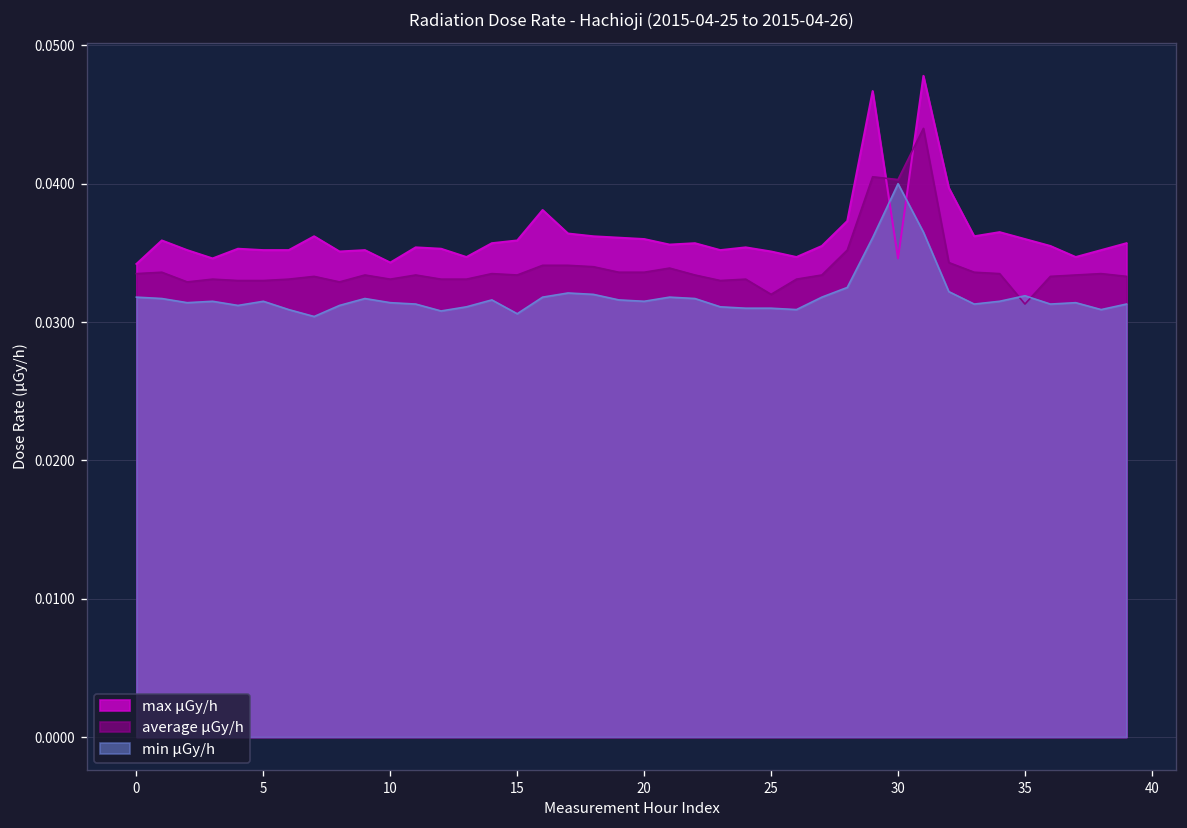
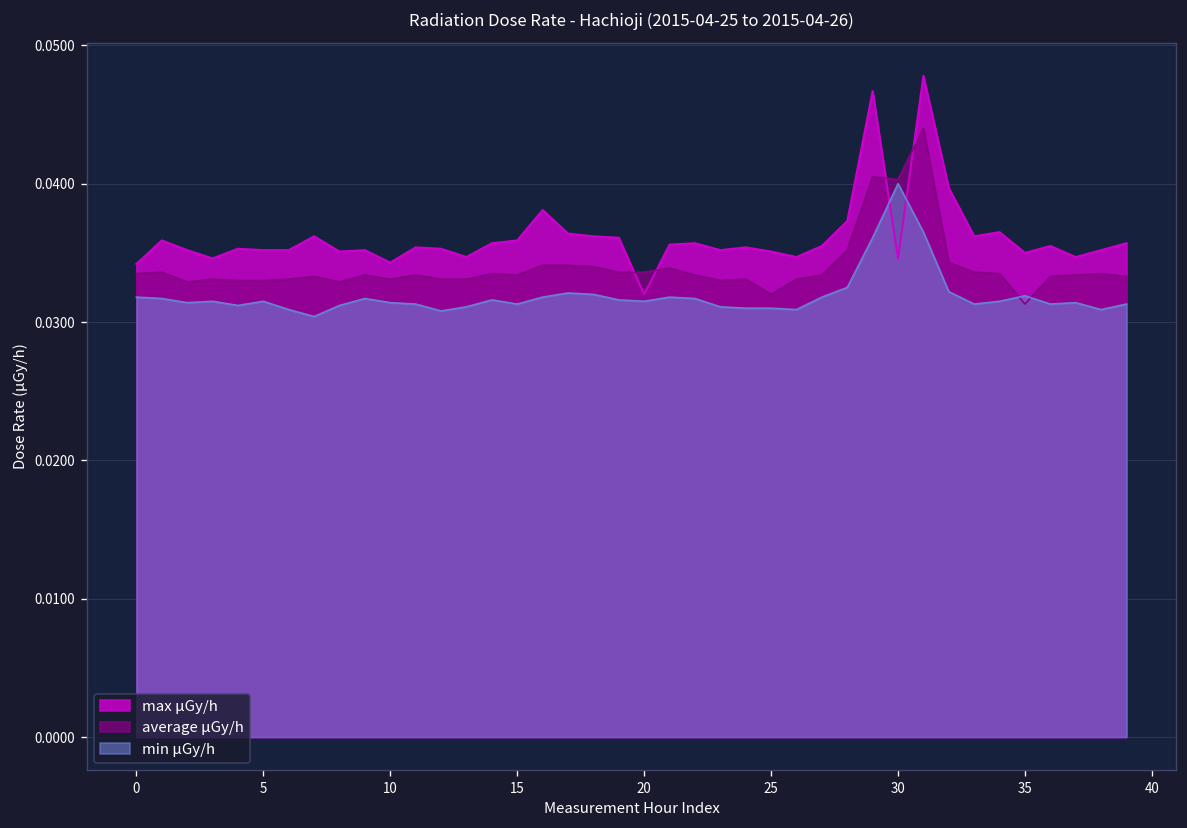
  {
    "max μGy/h": {
      "0": 0.034,
      "5": 0.035,
      "10": 0.0343,
      "15": 0.036,
-     "20": 0.036,
+     "20": 0.032,
      "25": 0.035,
      "30": 0.0346,
-     "35": 0.036
+     "35": 0.035
    },
    "average μGy/h": {
      "0": 0.0335,
      "5": 0.0330,
      "10": 0.0331,
      "15": 0.0334,
      "20": 0.0336,
      "25": 0.0320,
      "30": 0.0403,
      "35": 0.0313
    },
    "min μGy/h": {
      "0": 0.0318,
      "5": 0.0315,
      "10": 0.0314,
-     "15": 0.0306,
+     "15": 0.0313,
      "20": 0.0315,
      "25": 0.0310,
      "30": 0.0400,
      "35": 0.0319
    }
  }
